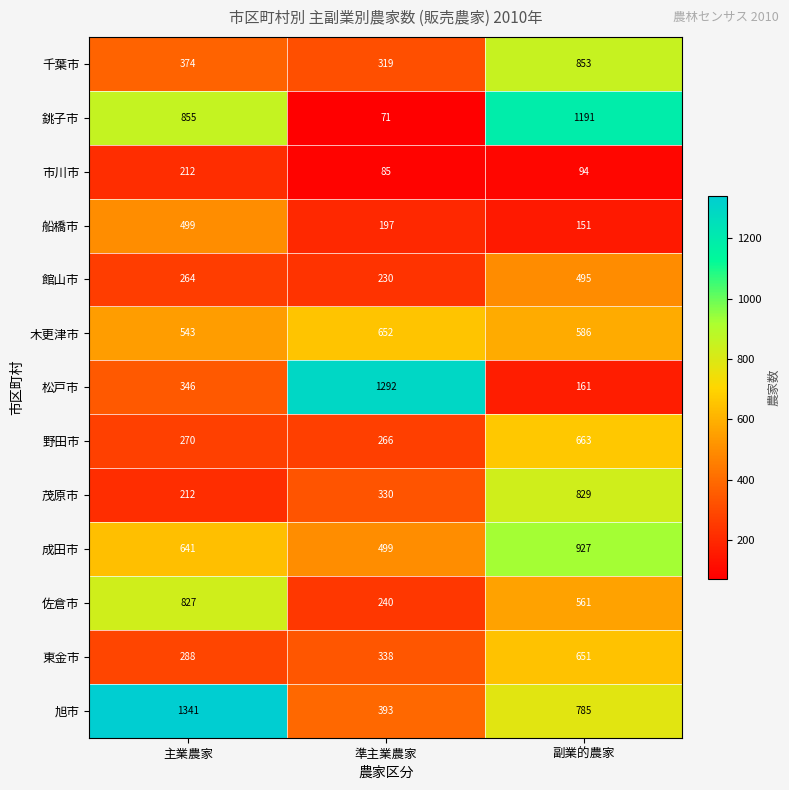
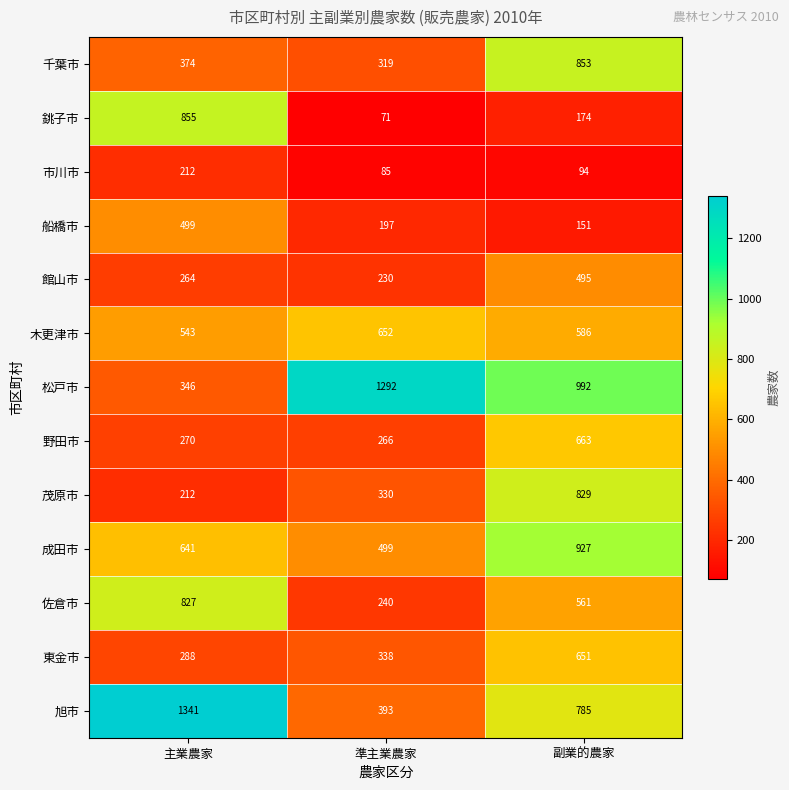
  {
    "千葉市": {
      "主業農家": 374,
      "準主業農家": 319,
      "副業的農家": 853
    },
    "銚子市": {
      "主業農家": 855,
      "準主業農家": 71,
-     "副業的農家": 1191
+     "副業的農家": 174
    },
    "市川市": {
      "主業農家": 212,
      "準主業農家": 85,
      "副業的農家": 94
    },
    "船橋市": {
      "主業農家": 499,
      "準主業農家": 197,
      "副業的農家": 151
    },
    "館山市": {
      "主業農家": 264,
      "準主業農家": 230,
      "副業的農家": 495
    },
    "木更津市": {
      "主業農家": 543,
      "準主業農家": 652,
      "副業的農家": 586
    },
    "松戸市": {
      "主業農家": 346,
      "準主業農家": 1292,
-     "副業的農家": 161
+     "副業的農家": 992
    },
    "野田市": {
      "主業農家": 270,
      "準主業農家": 266,
      "副業的農家": 663
    },
    "茂原市": {
      "主業農家": 212,
      "準主業農家": 330,
      "副業的農家": 829
    },
    "成田市": {
      "主業農家": 641,
      "準主業農家": 499,
      "副業的農家": 927
    },
    "佐倉市": {
      "主業農家": 827,
      "準主業農家": 240,
      "副業的農家": 561
    },
    "東金市": {
      "主業農家": 288,
      "準主業農家": 338,
      "副業的農家": 651
    },
    "旭市": {
      "主業農家": 1341,
      "準主業農家": 393,
      "副業的農家": 785
    }
  }
